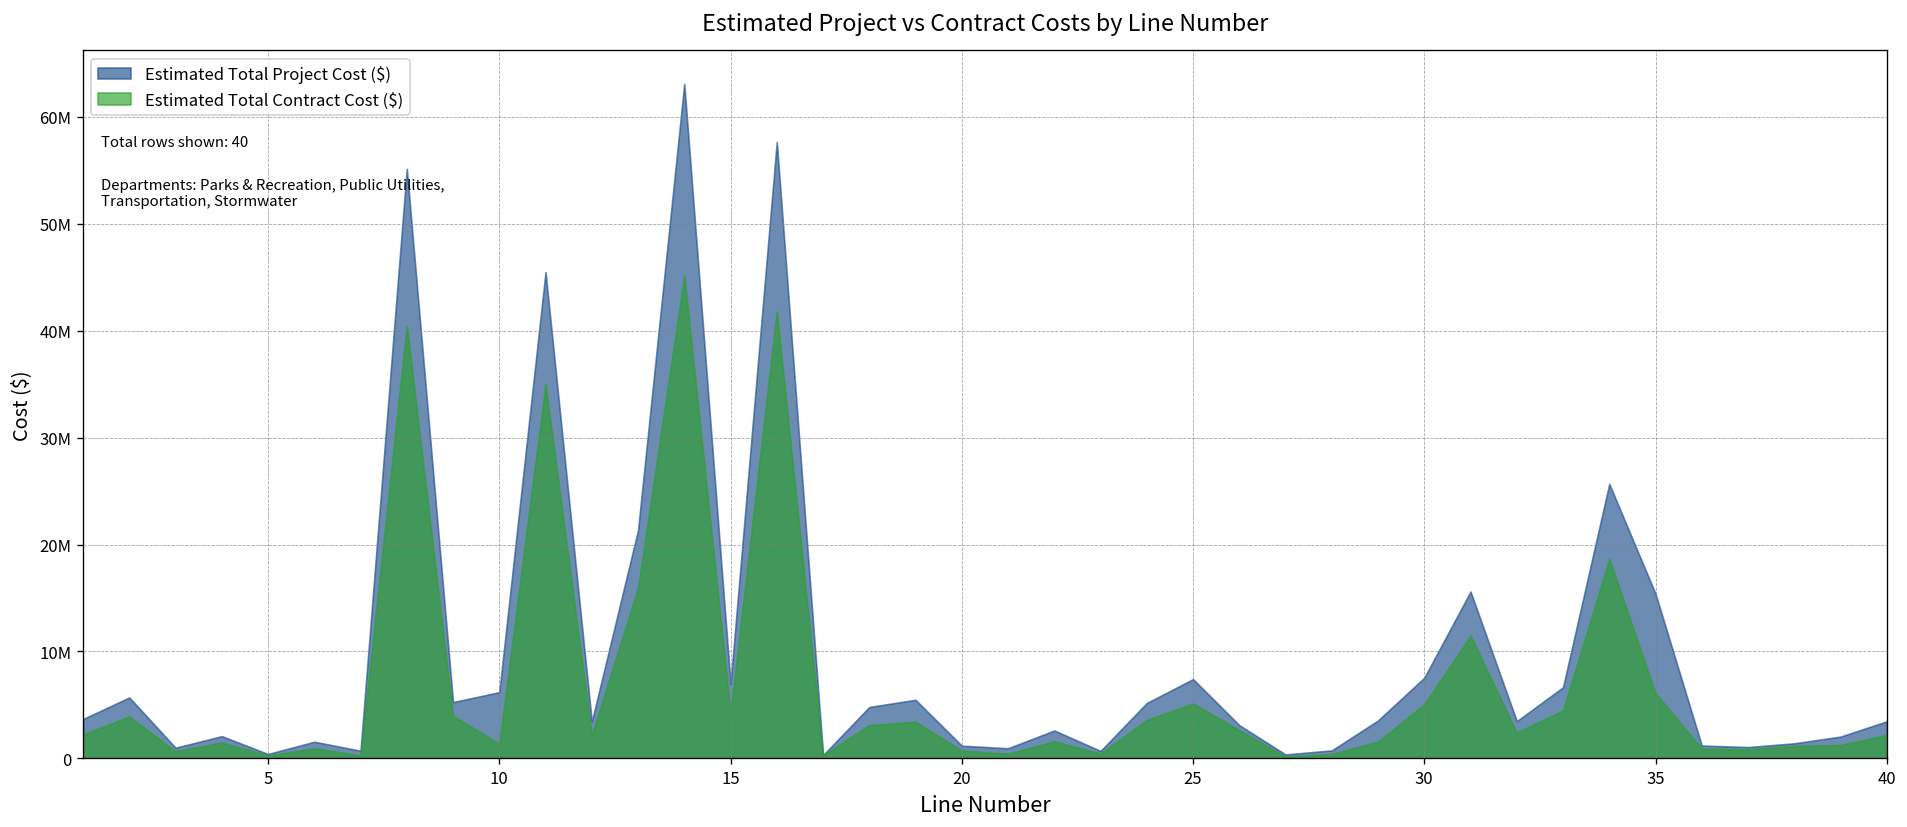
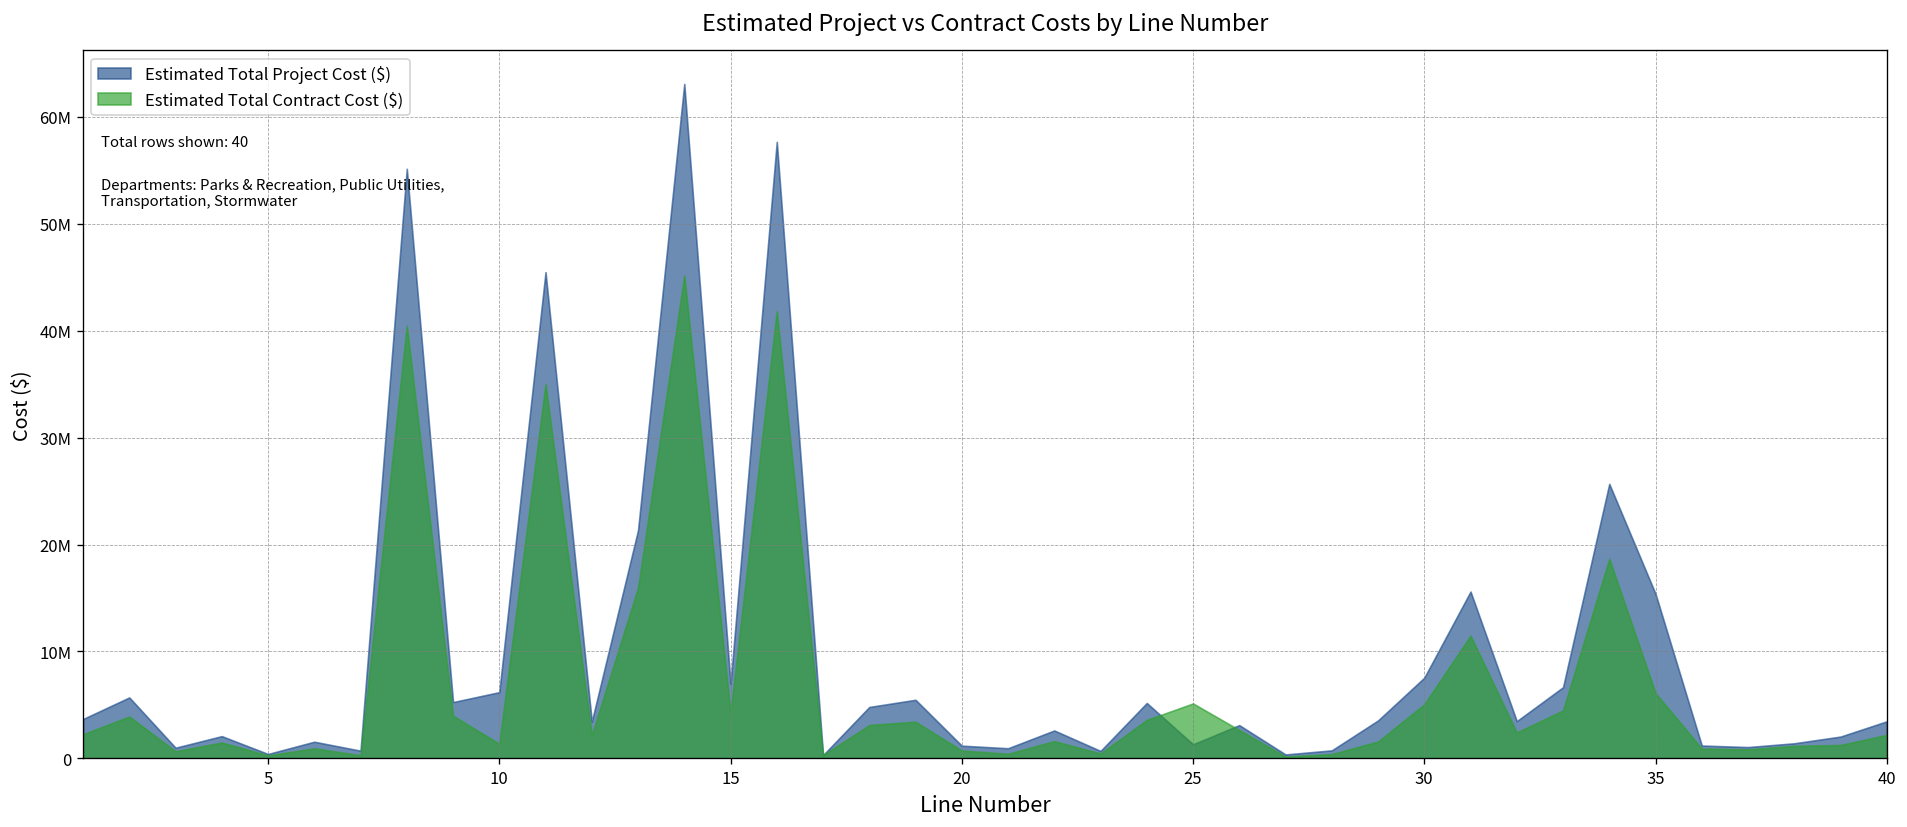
  {
    "Estimated Total Project Cost ($)": {
      "10": 6000000,
      "15": 7000000,
      "20": 1000000,
-     "25": 7000000,
+     "25": 1000000,
      "30": 8000000,
      "35": 15000000,
      "40": 3000000
    },
    "Estimated Total Contract Cost ($)": {
      "10": 1000000,
      "15": 4000000,
      "20": 1000000,
      "25": 5000000,
      "30": 5000000,
      "35": 6000000,
      "40": 2000000
    }
  }
